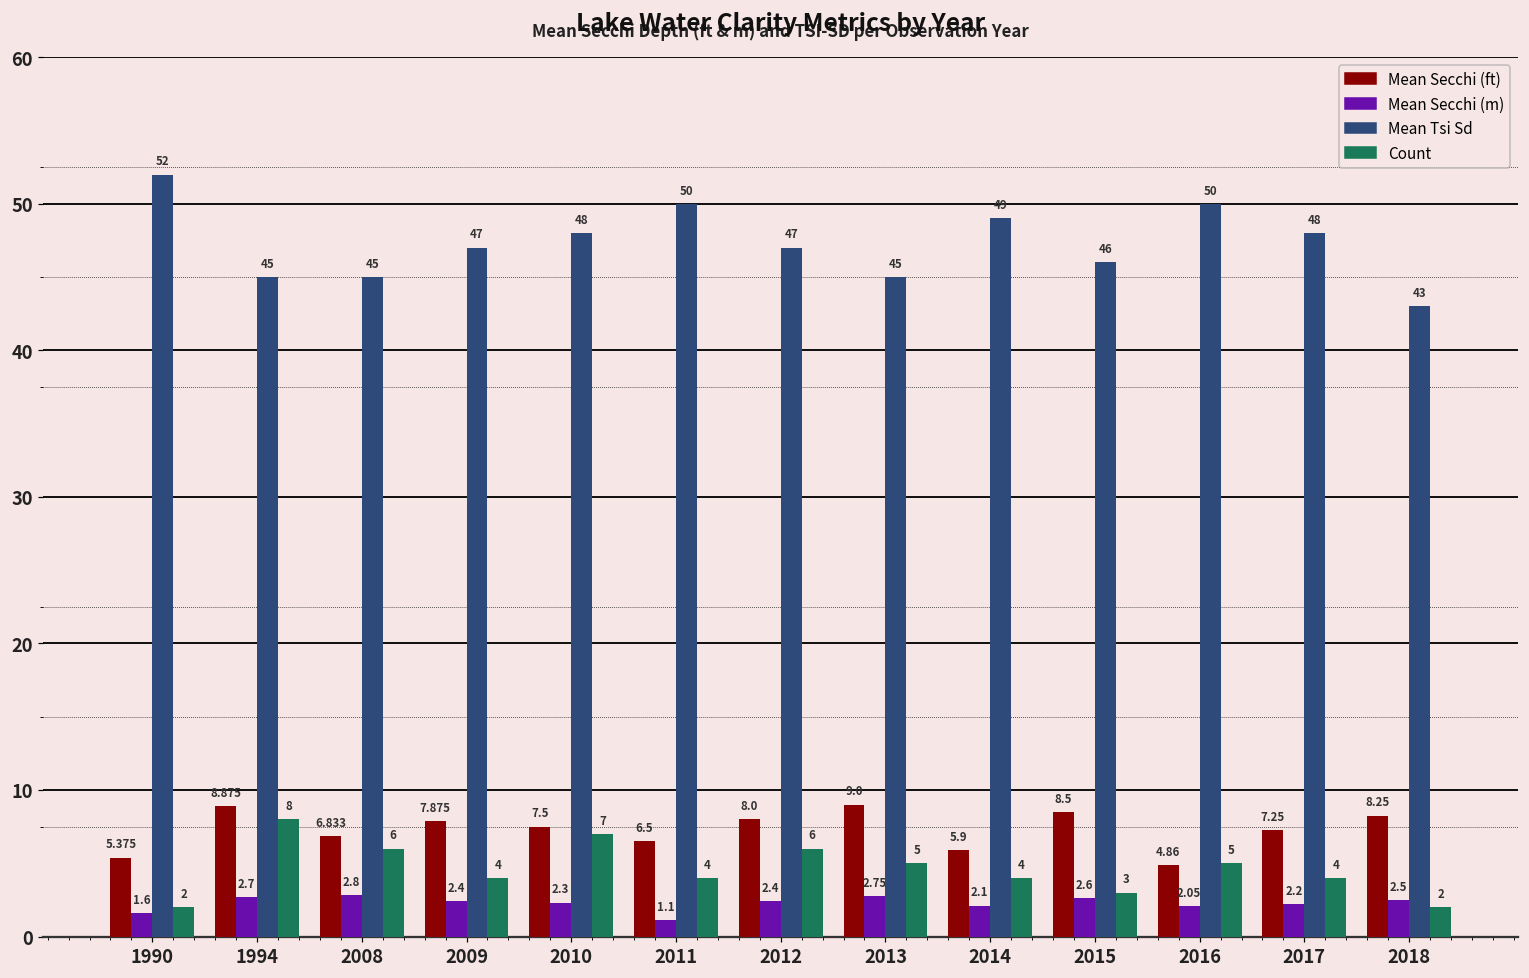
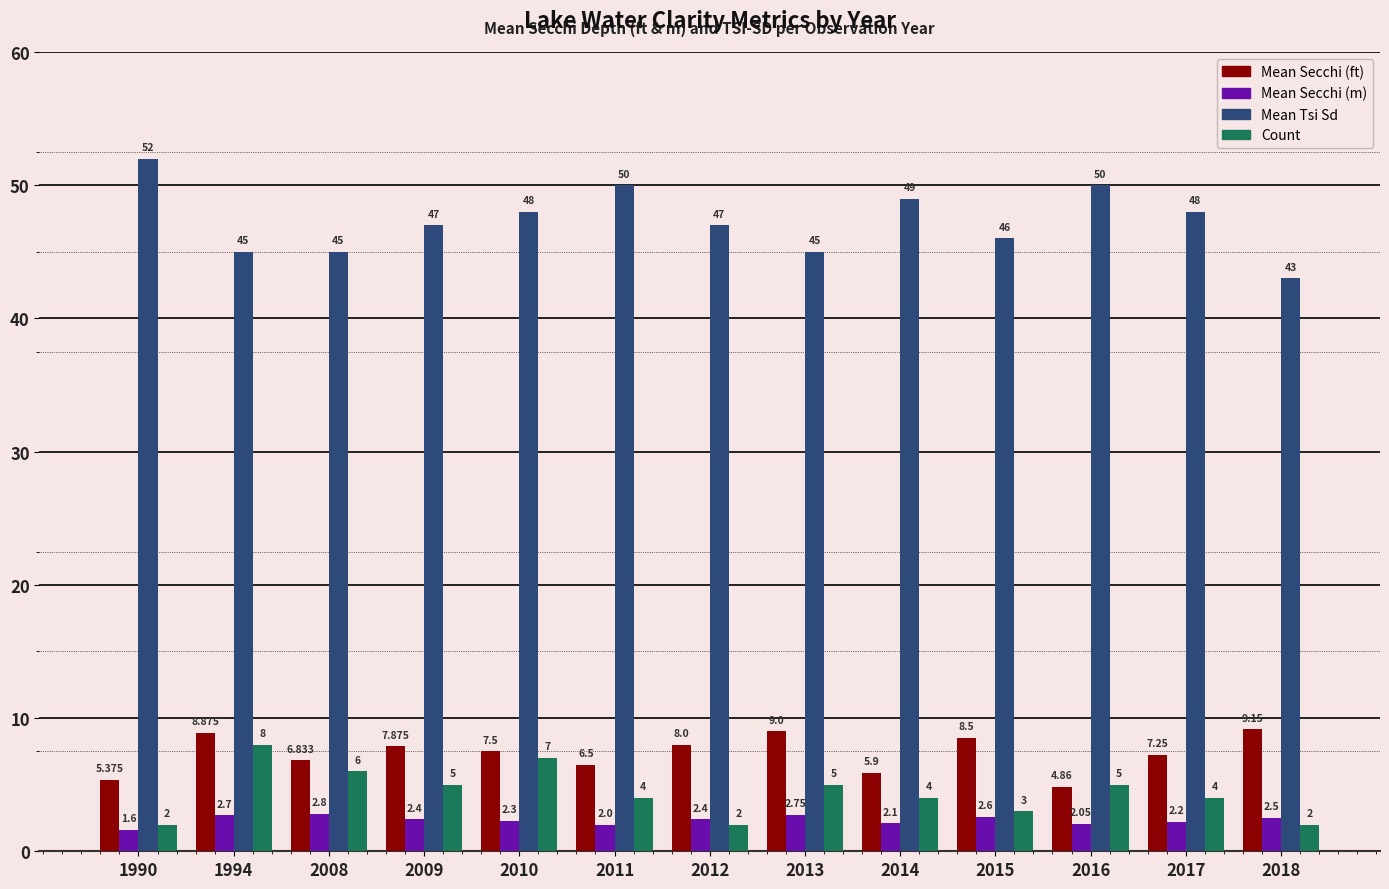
  {
    "Mean Secchi (ft)": {
      "1990": 5.375,
      "1994": 8.875,
      "2008": 6.833,
      "2009": 7.875,
      "2010": 7.5,
      "2011": 6.5,
      "2012": 8.0,
      "2013": 9.0,
      "2014": 5.9,
      "2015": 8.5,
      "2016": 4.86,
      "2017": 7.25,
-     "2018": 8.25
+     "2018": 9.15
    },
    "Mean Secchi (m)": {
      "1990": 1.6,
      "1994": 2.7,
      "2008": 2.8,
      "2009": 2.4,
      "2010": 2.3,
-     "2011": 1.1,
+     "2011": 2.0,
      "2012": 2.4,
      "2013": 2.75,
      "2014": 2.1,
      "2015": 2.6,
      "2016": 2.05,
      "2017": 2.2,
      "2018": 2.5
    },
    "Mean Tsi Sd": {
      "1990": 52,
      "1994": 45,
      "2008": 45,
      "2009": 47,
      "2010": 48,
      "2011": 50,
      "2012": 47,
      "2013": 45,
      "2014": 49,
      "2015": 46,
      "2016": 50,
      "2017": 48,
      "2018": 43
    },
    "Count": {
      "1990": 2,
      "1994": 8,
      "2008": 6,
-     "2009": 4,
+     "2009": 5,
      "2010": 7,
      "2011": 4,
-     "2012": 6,
+     "2012": 2,
      "2013": 5,
      "2014": 4,
      "2015": 3,
      "2016": 5,
      "2017": 4,
      "2018": 2
    }
  }
